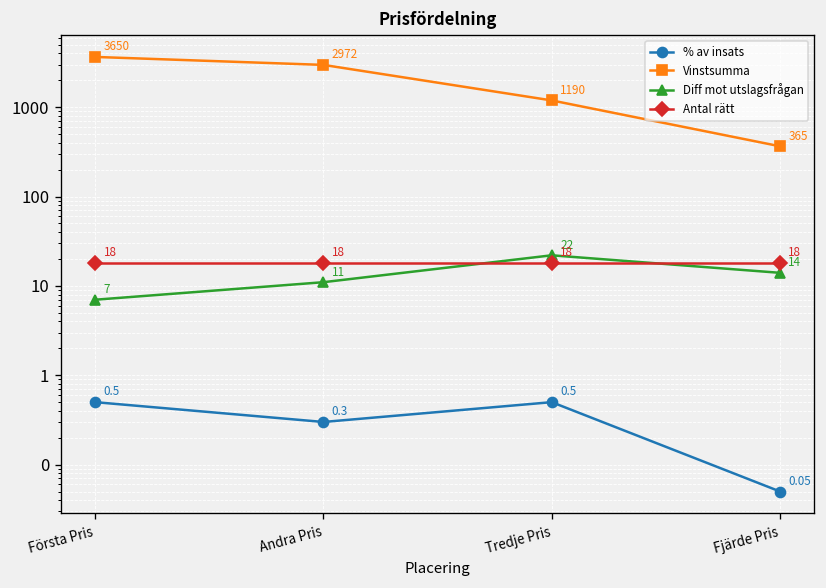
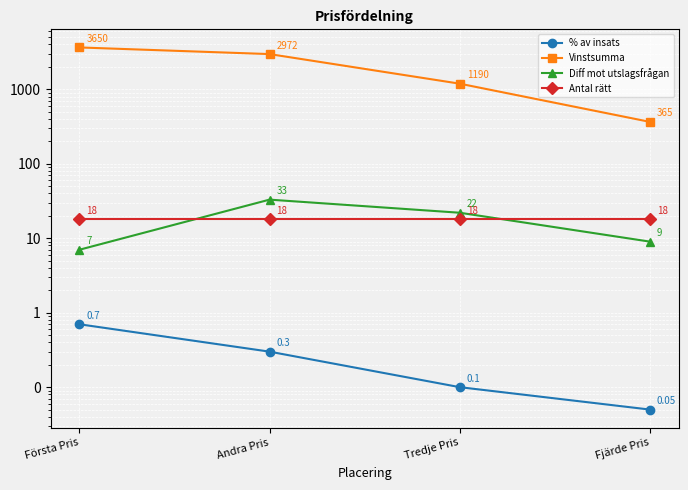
  {
    "% av insats": {
-     "Första Pris": 0.5,
+     "Första Pris": 0.7,
      "Andra Pris": 0.3,
-     "Tredje Pris": 0.5,
+     "Tredje Pris": 0.1,
      "Fjärde Pris": 0.05
    },
    "Vinstsumma": {
      "Första Pris": 3650,
      "Andra Pris": 2972,
      "Tredje Pris": 1190,
      "Fjärde Pris": 365
    },
    "Diff mot utslagsfrågan": {
      "Första Pris": 7,
-     "Andra Pris": 11,
-     "Fjärde Pris": 14
+     "Andra Pris": 33,
+     "Fjärde Pris": 9
    },
    "Antal rätt": {
      "Första Pris": 18,
      "Andra Pris": 18
    }
  }
